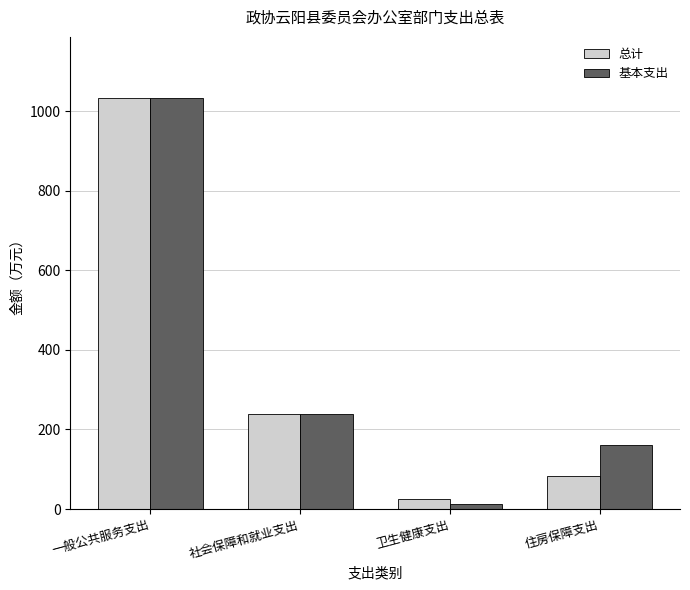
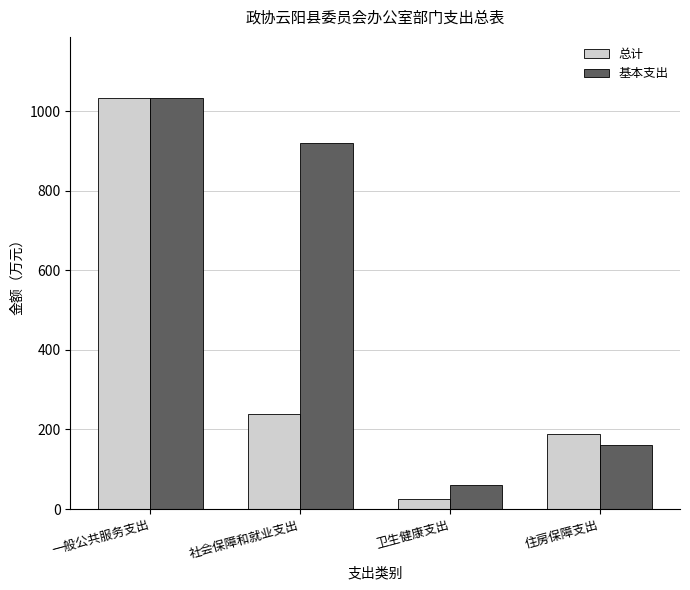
  {
    "总计": {
      "一般公共服务支出": 1030,
      "社会保障和就业支出": 240,
      "卫生健康支出": 20,
-     "住房保障支出": 80
+     "住房保障支出": 190
    },
    "基本支出": {
      "一般公共服务支出": 1030,
-     "社会保障和就业支出": 240,
-     "卫生健康支出": 10,
+     "社会保障和就业支出": 920,
+     "卫生健康支出": 60,
      "住房保障支出": 160
    }
  }
